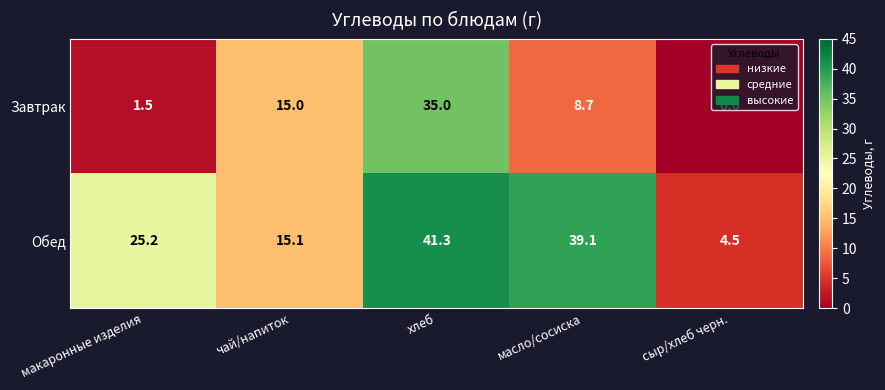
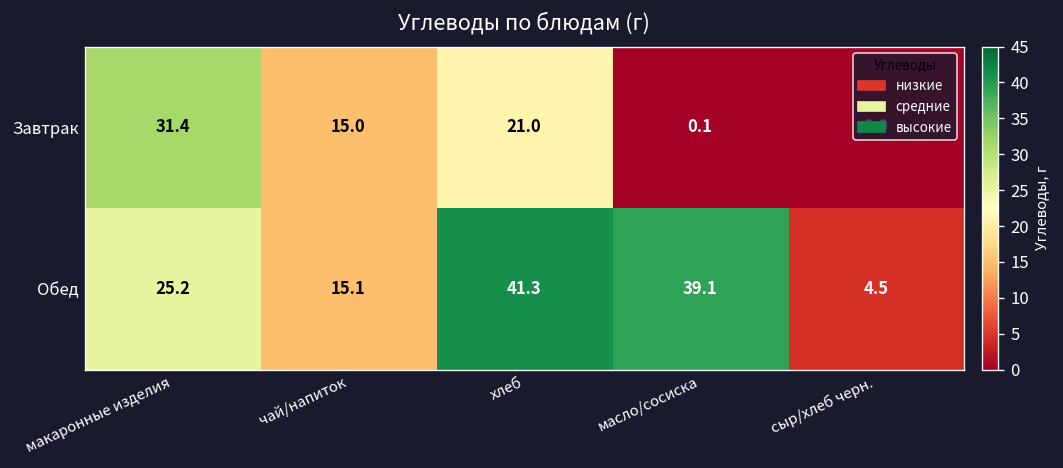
  {
    "Завтрак": {
-     "макаронные изделия": 1.5,
+     "макаронные изделия": 31.4,
      "чай/напиток": 15.0,
-     "хлеб": 35.0,
-     "масло/сосиска": 8.7
+     "хлеб": 21.0,
+     "масло/сосиска": 0.1
    },
    "Обед": {
      "макаронные изделия": 25.2,
      "чай/напиток": 15.1,
      "хлеб": 41.3,
      "масло/сосиска": 39.1,
      "сыр/хлеб черн.": 4.5
    }
  }
